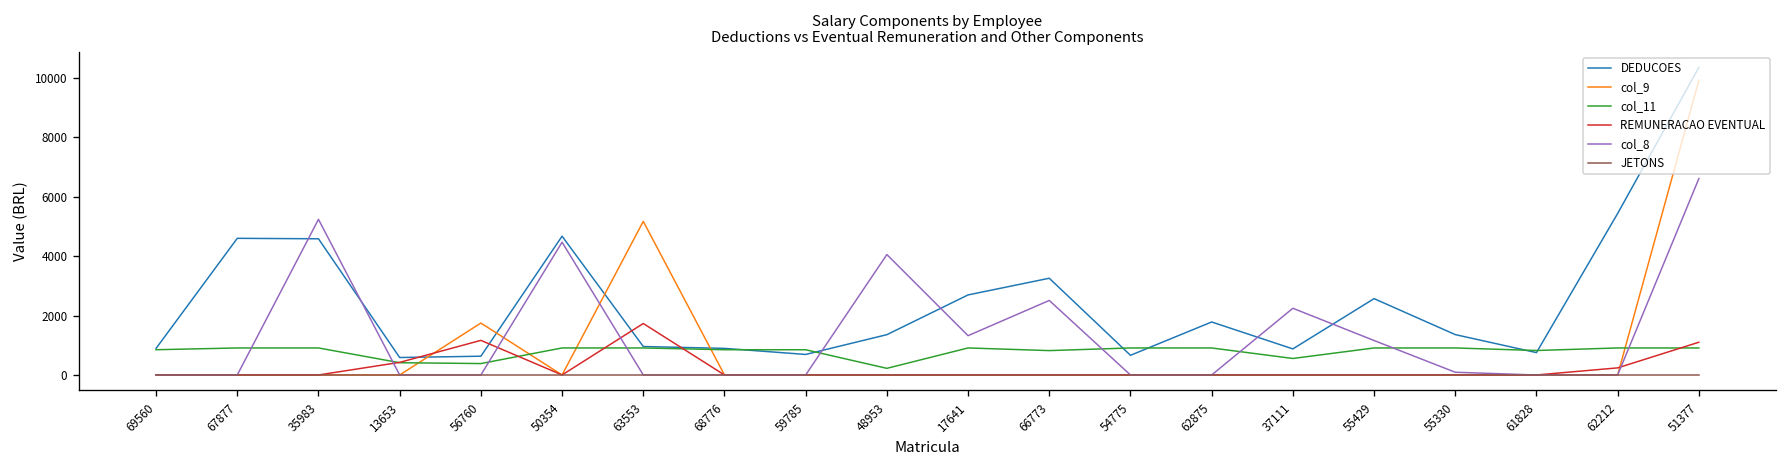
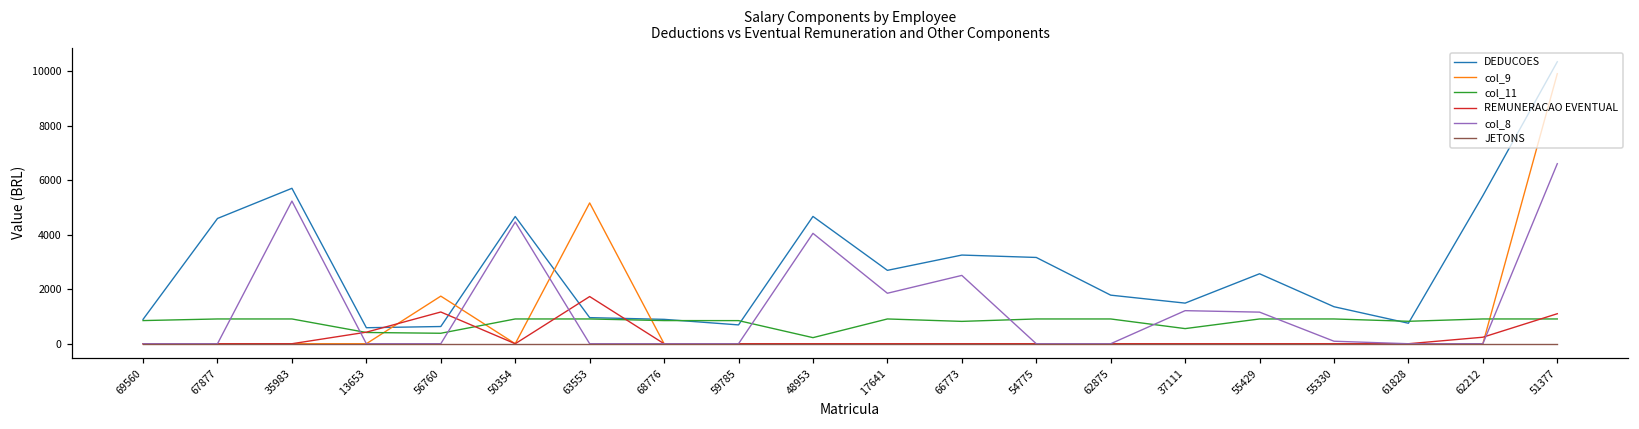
  {
    "DEDUCOES": {
      "67877": 4600,
-     "35983": 4600,
+     "35983": 5700,
      "13653": 600,
      "56760": 600,
      "50354": 4700,
      "59785": 700,
-     "48953": 1400,
+     "48953": 4700,
      "17641": 2700,
      "66773": 3300,
-     "54775": 700,
+     "54775": 3200,
      "62875": 1800,
-     "37111": 900,
+     "37111": 1500,
      "55429": 2600,
      "55330": 1400,
      "62212": 5400
    },
    "col_9": {
      "56760": 1700,
      "63553": 5200
    },
    "col_11": {
      "67877": 900,
      "35983": 900,
      "56760": 400,
      "50354": 900,
      "59785": 800,
      "48953": 200,
      "17641": 900,
      "66773": 800,
      "54775": 900,
      "62875": 900,
      "37111": 600,
      "55429": 900,
      "55330": 900,
      "62212": 900,
      "51377": 900
    },
    "REMUNERACAO EVENTUAL": {
      "56760": 1200,
      "63553": 1700,
      "62212": 200,
      "51377": 1100
    },
    "col_8": {
      "35983": 5200,
      "50354": 4500,
      "48953": 4100,
-     "17641": 1300,
+     "17641": 1900,
      "66773": 2500,
-     "37111": 2200,
+     "37111": 1200,
      "55429": 1200,
      "51377": 6600
    },
    "JETONS": {
      "51377": 0
    }
  }
